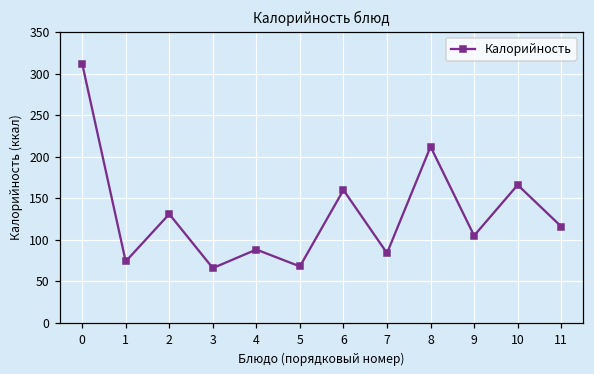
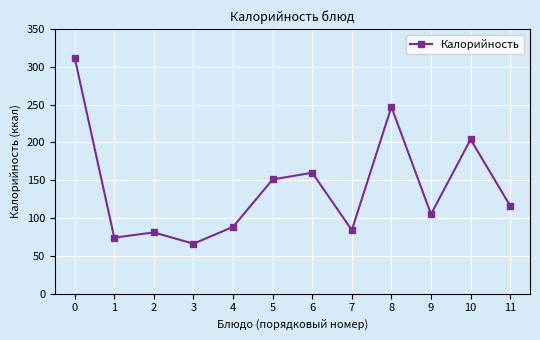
  {
    "0": 310,
    "1": 70,
-   "2": 130,
+   "2": 80,
    "3": 70,
    "4": 90,
-   "5": 70,
+   "5": 150,
    "6": 160,
    "7": 80,
-   "8": 210,
+   "8": 250,
    "9": 110,
-   "10": 170,
+   "10": 200,
    "11": 120
  }
